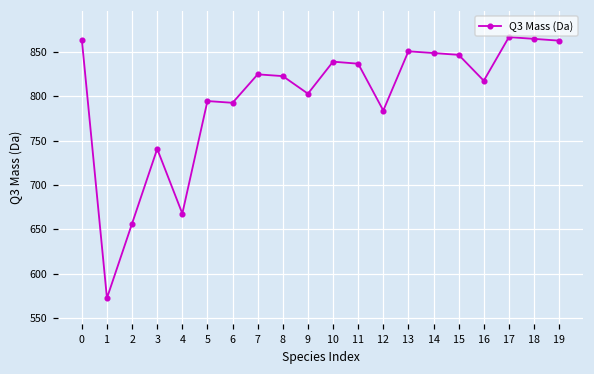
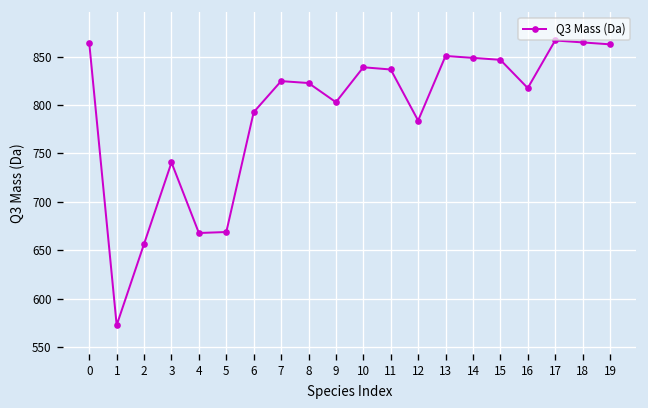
  {
    "0": 860,
    "1": 570,
    "2": 660,
    "3": 740,
    "4": 670,
-   "5": 790,
+   "5": 670,
    "6": 790,
    "7": 820,
    "8": 820,
    "9": 800,
    "10": 840,
    "11": 840,
    "12": 780,
    "13": 850,
    "14": 850,
    "15": 850,
    "16": 820,
    "17": 870,
    "18": 860,
    "19": 860
  }
